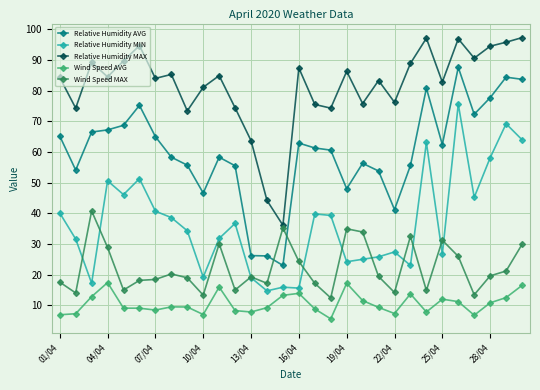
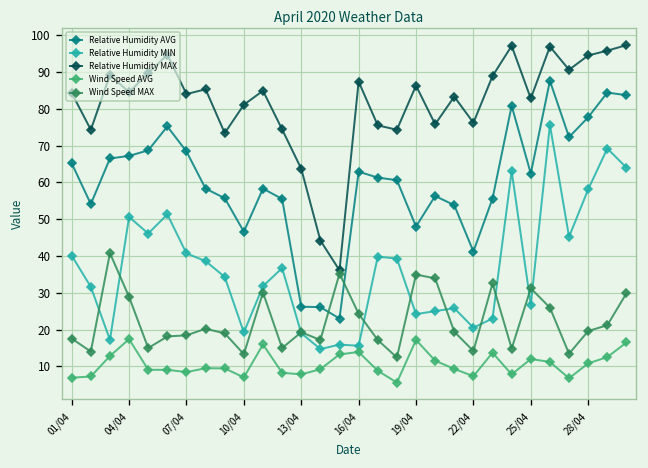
  {
    "Relative Humidity AVG": {
      "01/04": 65,
      "04/04": 67,
-     "07/04": 65,
+     "07/04": 68,
      "10/04": 47,
      "13/04": 26,
      "16/04": 63,
      "19/04": 48,
      "22/04": 41,
      "25/04": 62,
      "28/04": 78
    },
    "Relative Humidity MIN": {
      "01/04": 40,
      "04/04": 51,
      "07/04": 41,
      "10/04": 19,
      "16/04": 16,
      "19/04": 24,
-     "22/04": 27,
+     "22/04": 21,
      "25/04": 27,
      "28/04": 58
    },
    "Relative Humidity MAX": {
      "07/04": 84,
      "10/04": 81,
      "13/04": 64,
      "16/04": 87,
      "19/04": 86,
      "22/04": 76,
      "25/04": 83,
      "28/04": 95
    }
  }
